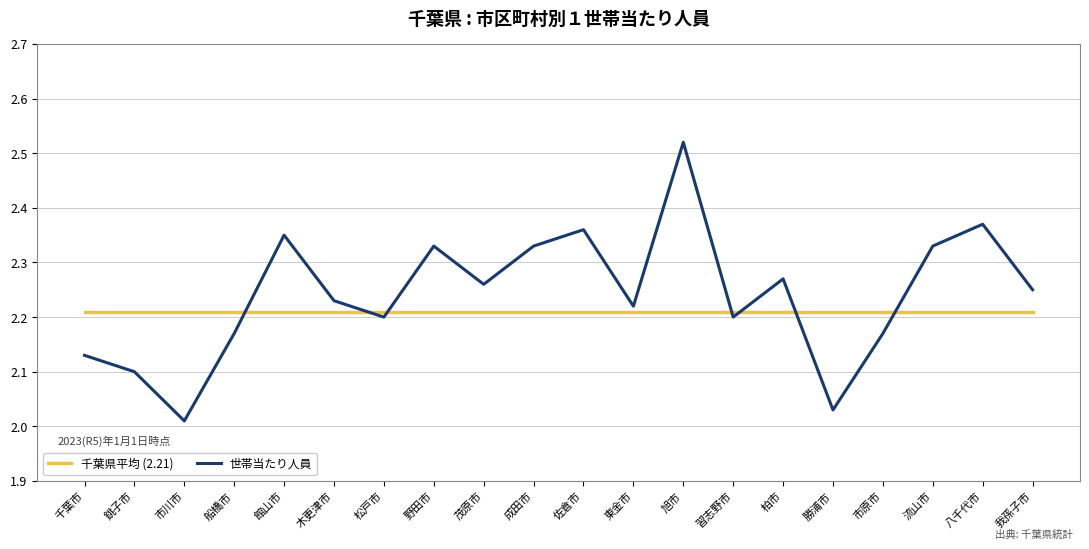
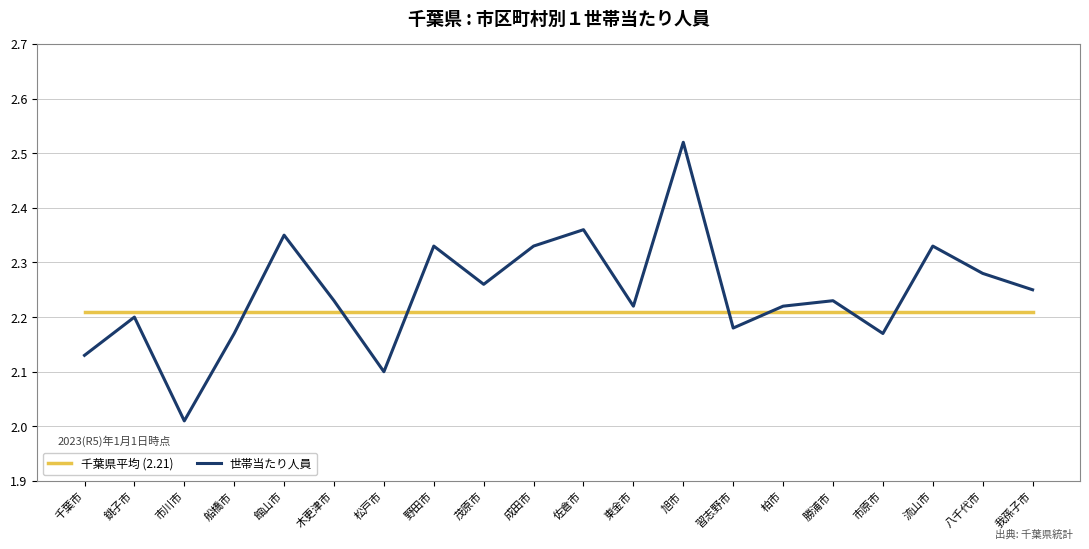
  {
    "千葉県平均 (2.21)": {
      "千葉市": 2.21,
      "銚子市": 2.21,
      "市川市": 2.21,
      "船橋市": 2.21,
      "館山市": 2.21,
      "木更津市": 2.21,
      "松戸市": 2.21,
      "野田市": 2.21,
      "茂原市": 2.21,
      "成田市": 2.21,
      "佐倉市": 2.21,
      "東金市": 2.21,
      "旭市": 2.21,
      "習志野市": 2.21,
      "柏市": 2.21,
      "勝浦市": 2.21,
      "市原市": 2.21,
      "流山市": 2.21,
      "八千代市": 2.21,
      "我孫子市": 2.21
    },
    "世帯当たり人員": {
      "千葉市": 2.13,
-     "銚子市": 2.1,
+     "銚子市": 2.2,
      "船橋市": 2.17,
      "館山市": 2.35,
      "木更津市": 2.23,
-     "松戸市": 2.2,
+     "松戸市": 2.1,
      "野田市": 2.33,
      "茂原市": 2.26,
      "成田市": 2.33,
      "佐倉市": 2.36,
      "東金市": 2.22,
      "旭市": 2.52,
-     "習志野市": 2.20,
-     "柏市": 2.27,
-     "勝浦市": 2.03,
+     "習志野市": 2.18,
+     "柏市": 2.22,
+     "勝浦市": 2.23,
      "市原市": 2.17,
      "流山市": 2.33,
-     "八千代市": 2.37,
+     "八千代市": 2.28,
      "我孫子市": 2.25
    }
  }
